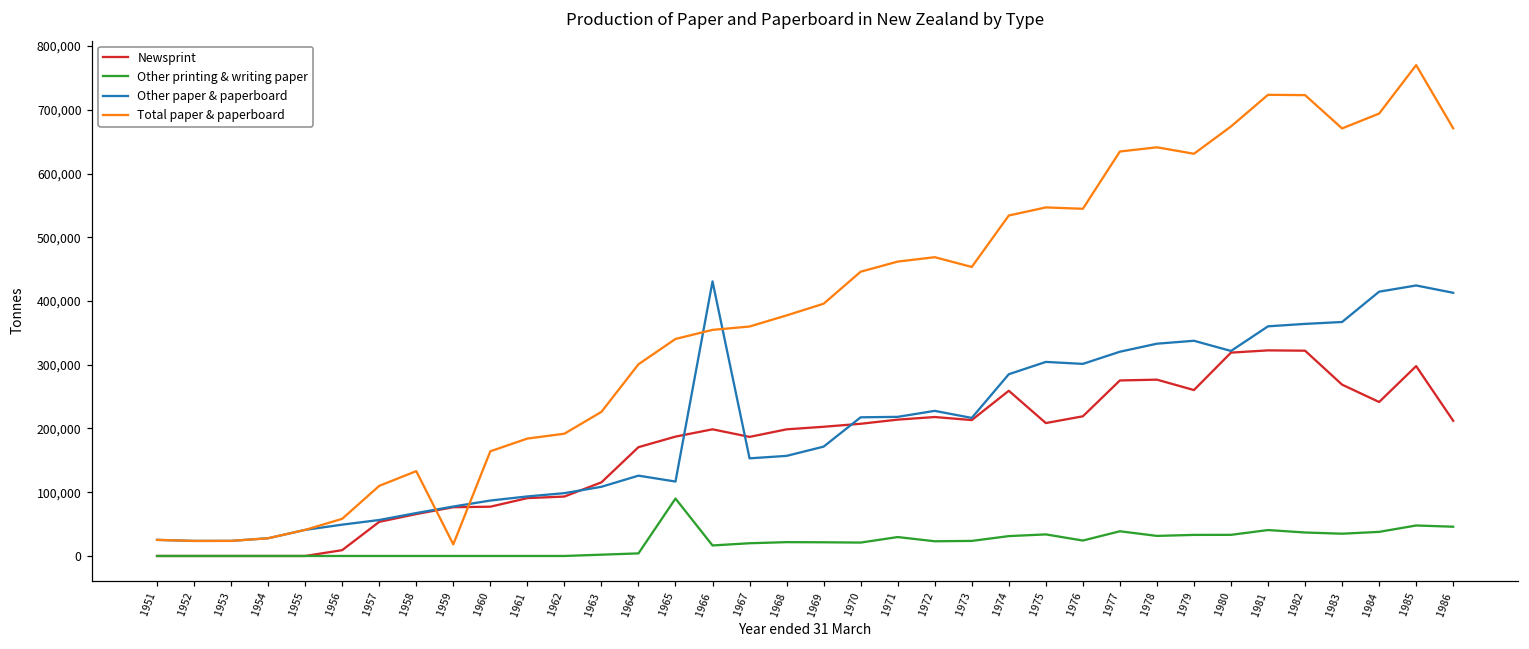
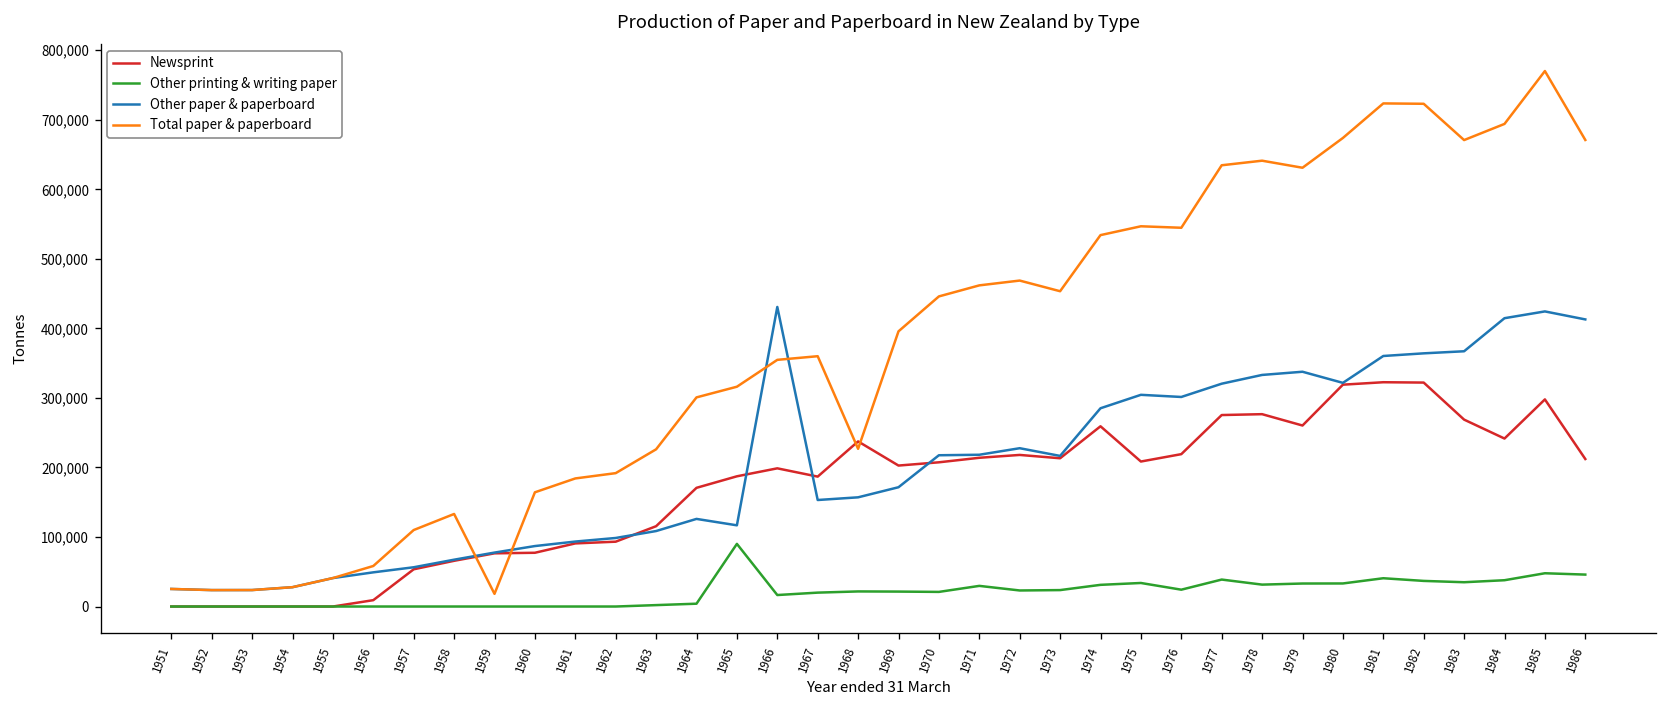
  {
    "Newsprint": {
      "1956": "10,000",
      "1960": "80,000",
      "1962": "90,000",
      "1963": "120,000",
      "1964": "170,000",
      "1965": "190,000",
      "1966": "200,000",
      "1967": "190,000",
-     "1968": "200,000",
+     "1968": "240,000",
      "1969": "200,000",
      "1970": "210,000",
      "1972": "220,000",
      "1974": "260,000",
      "1975": "210,000",
      "1976": "220,000",
      "1977": "280,000",
      "1978": "280,000",
      "1979": "260,000",
      "1981": "320,000",
      "1982": "320,000",
      "1983": "270,000",
      "1984": "240,000",
      "1985": "300,000",
      "1986": "210,000"
    },
    "Other printing & writing paper": {
      "1956": "0",
      "1957": "0",
      "1958": "0",
      "1959": "0",
      "1960": "0",
      "1961": "0",
      "1962": "0",
      "1963": "0",
      "1964": "0",
      "1965": "90,000",
      "1966": "20,000",
      "1967": "20,000",
      "1968": "20,000",
      "1969": "20,000",
      "1970": "20,000",
      "1971": "30,000",
      "1972": "20,000",
      "1973": "20,000",
      "1974": "30,000",
      "1975": "30,000",
      "1976": "20,000",
      "1977": "40,000",
      "1978": "30,000",
      "1979": "30,000",
      "1980": "30,000",
      "1981": "40,000",
      "1982": "40,000",
      "1983": "30,000",
      "1984": "40,000",
      "1985": "50,000",
      "1986": "50,000"
    },
    "Other paper & paperboard": {
      "1956": "50,000",
      "1960": "90,000",
      "1962": "100,000",
      "1963": "110,000",
      "1964": "130,000",
      "1965": "120,000",
      "1966": "430,000",
      "1967": "150,000",
      "1968": "160,000",
      "1969": "170,000",
      "1970": "220,000",
      "1972": "230,000",
      "1974": "290,000",
      "1975": "300,000",
      "1976": "300,000",
      "1977": "320,000",
      "1978": "330,000",
      "1979": "340,000",
      "1981": "360,000",
      "1982": "360,000",
      "1983": "370,000",
      "1984": "410,000",
      "1985": "420,000",
      "1986": "410,000"
    },
    "Total paper & paperboard": {
      "1956": "60,000",
      "1957": "110,000",
      "1958": "130,000",
      "1959": "20,000",
      "1960": "160,000",
      "1961": "180,000",
      "1962": "190,000",
      "1963": "230,000",
      "1964": "300,000",
-     "1965": "340,000",
+     "1965": "320,000",
      "1966": "350,000",
      "1967": "360,000",
-     "1968": "380,000",
+     "1968": "230,000",
      "1969": "400,000",
      "1970": "450,000",
      "1971": "460,000",
      "1972": "470,000",
      "1973": "450,000",
      "1974": "530,000",
      "1975": "550,000",
      "1976": "540,000",
      "1977": "630,000",
      "1978": "640,000",
      "1979": "630,000",
      "1980": "670,000",
      "1981": "720,000",
      "1982": "720,000",
      "1983": "670,000",
      "1984": "690,000",
      "1985": "770,000",
      "1986": "670,000"
    }
  }
